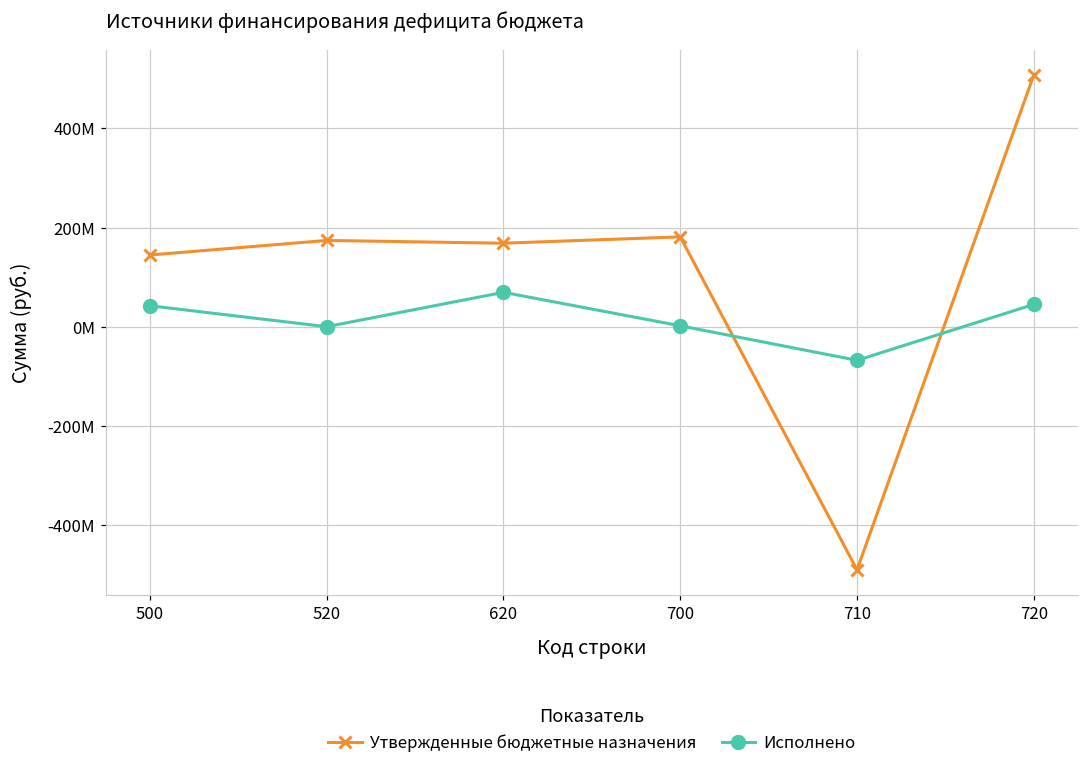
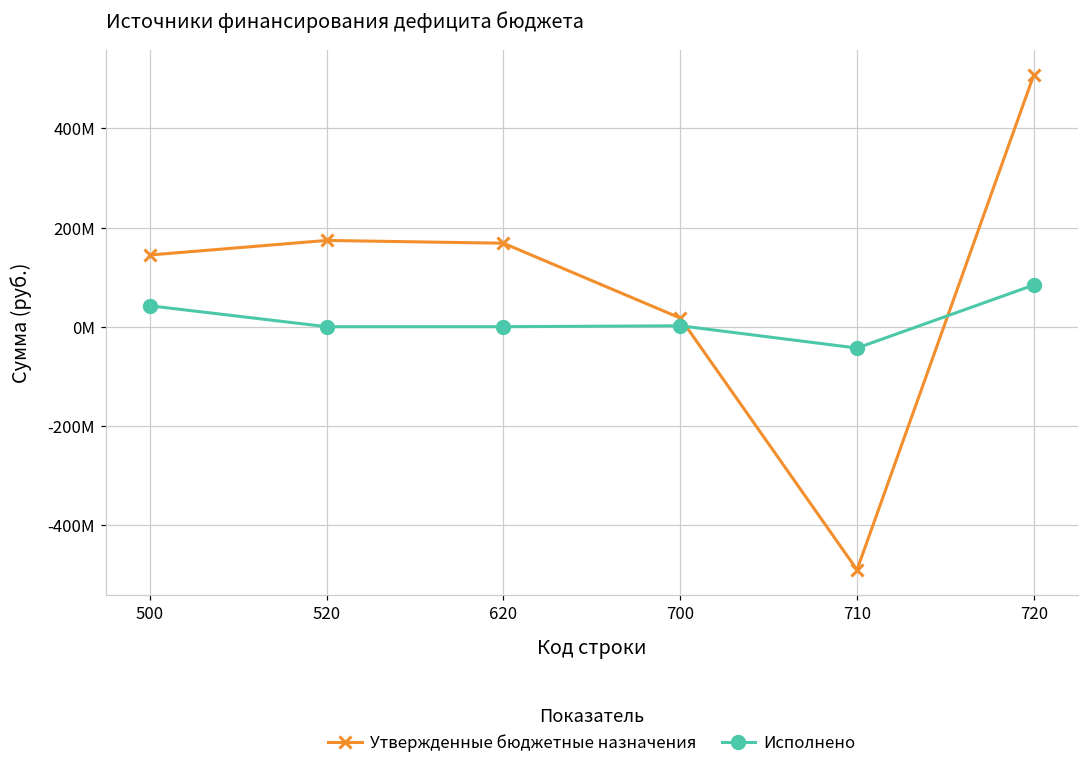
  {
    "Утвержденные бюджетные назначения": {
      "500": 140000000,
      "520": 170000000,
      "620": 170000000,
-     "700": 180000000,
+     "700": 20000000,
      "710": -490000000,
      "720": 510000000
    },
    "Исполнено": {
      "500": 40000000,
      "520": 0,
-     "620": 70000000,
+     "620": 0,
      "700": 0,
-     "710": -70000000,
-     "720": 40000000
+     "710": -40000000,
+     "720": 80000000
    }
  }
